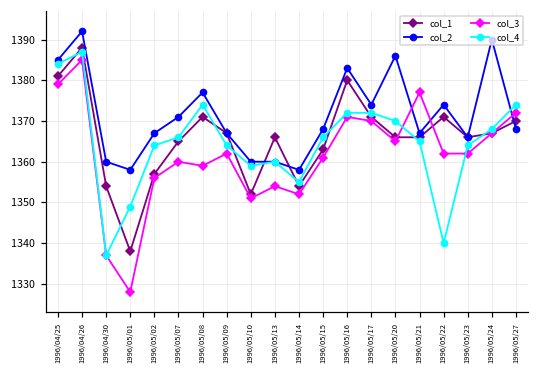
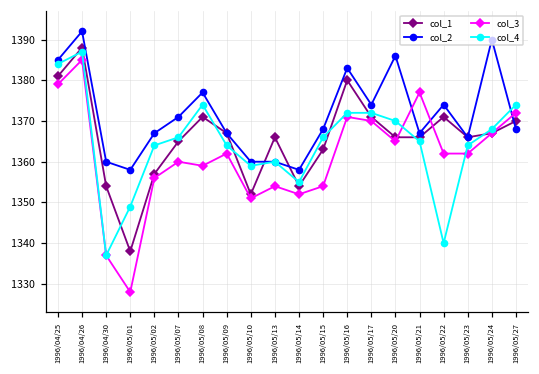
  {
    "col_1": {
      "1996/04/25": 1381,
      "1996/04/26": 1388,
      "1996/04/30": 1354,
      "1996/05/01": 1338,
      "1996/05/02": 1357,
      "1996/05/07": 1365,
      "1996/05/08": 1371,
      "1996/05/10": 1352,
      "1996/05/13": 1366,
      "1996/05/14": 1354,
      "1996/05/15": 1363,
      "1996/05/16": 1380,
      "1996/05/17": 1371,
      "1996/05/20": 1366,
      "1996/05/21": 1366,
      "1996/05/22": 1371,
      "1996/05/27": 1370
    },
    "col_2": {
      "1996/04/25": 1385,
      "1996/04/26": 1392,
      "1996/04/30": 1360,
      "1996/05/01": 1358,
      "1996/05/02": 1367,
      "1996/05/07": 1371,
      "1996/05/08": 1377,
      "1996/05/10": 1360,
      "1996/05/14": 1358,
      "1996/05/15": 1368,
      "1996/05/16": 1383,
      "1996/05/17": 1374,
      "1996/05/20": 1386,
      "1996/05/21": 1367,
      "1996/05/22": 1374,
      "1996/05/27": 1368
    },
    "col_3": {
      "1996/04/25": 1379,
      "1996/04/26": 1385,
      "1996/05/01": 1328,
      "1996/05/02": 1356,
      "1996/05/07": 1360,
      "1996/05/08": 1359,
      "1996/05/09": 1362,
      "1996/05/10": 1351,
      "1996/05/13": 1354,
      "1996/05/14": 1352,
-     "1996/05/15": 1361,
+     "1996/05/15": 1354,
      "1996/05/16": 1371,
      "1996/05/17": 1370,
      "1996/05/20": 1365,
      "1996/05/21": 1377,
      "1996/05/22": 1362,
      "1996/05/23": 1362,
      "1996/05/27": 1372
    },
    "col_4": {
      "1996/04/25": 1384,
      "1996/04/26": 1387,
      "1996/05/01": 1349,
      "1996/05/02": 1364,
      "1996/05/07": 1366,
      "1996/05/08": 1374,
      "1996/05/09": 1364,
      "1996/05/10": 1359,
      "1996/05/14": 1355,
      "1996/05/15": 1366,
      "1996/05/16": 1372,
      "1996/05/17": 1372,
      "1996/05/20": 1370,
      "1996/05/21": 1365,
      "1996/05/22": 1340,
      "1996/05/23": 1364,
      "1996/05/24": 1368,
      "1996/05/27": 1374
    }
  }
